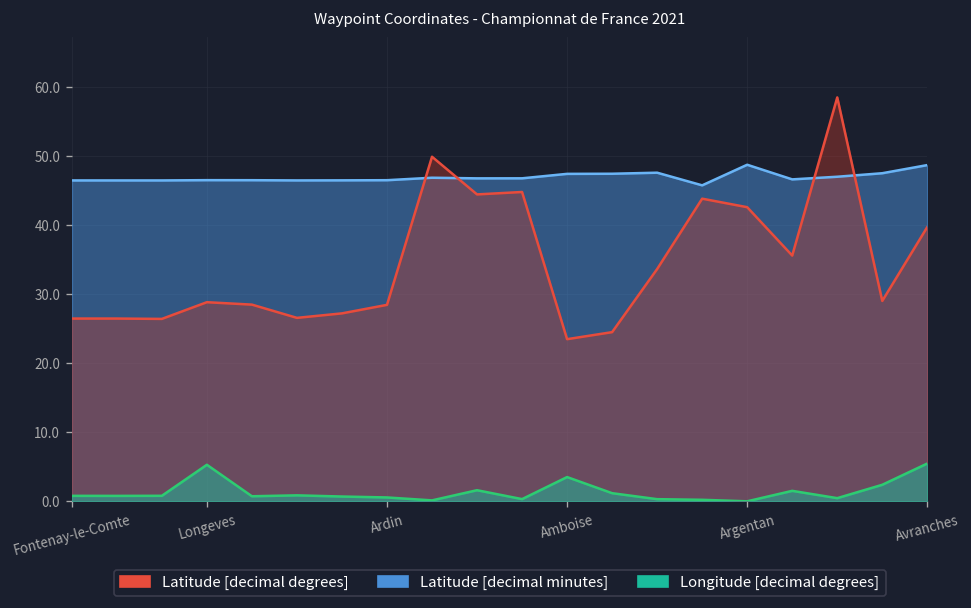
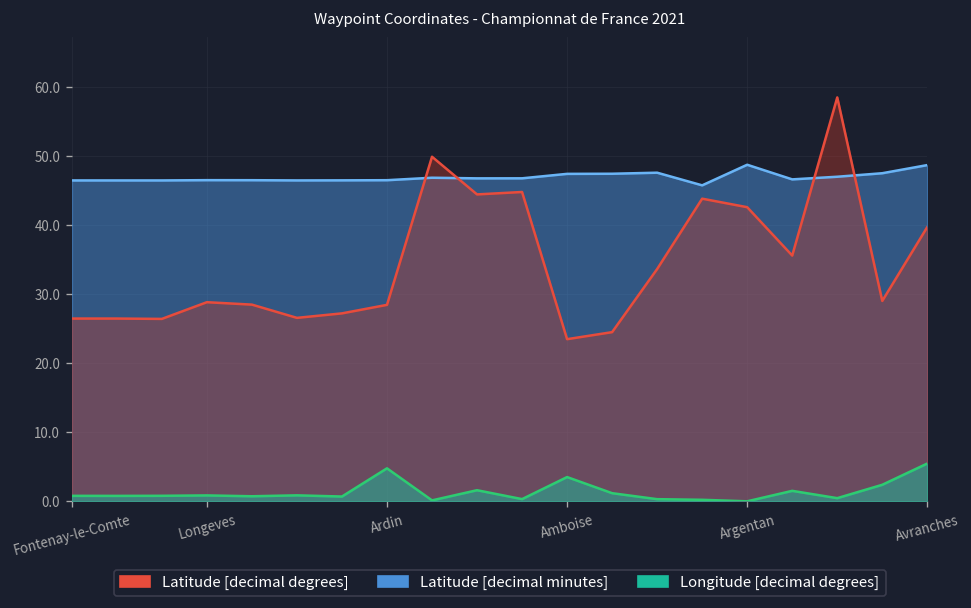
  {
    "Longitude [decimal degrees]": {
      "Fontenay-le-Comte": 1,
-     "Longeves": 5,
-     "Ardin": 1,
+     "Longeves": 1,
+     "Ardin": 5,
      "Amboise": 4,
      "Argentan": 0,
      "Avranches": 5
    }
  }
